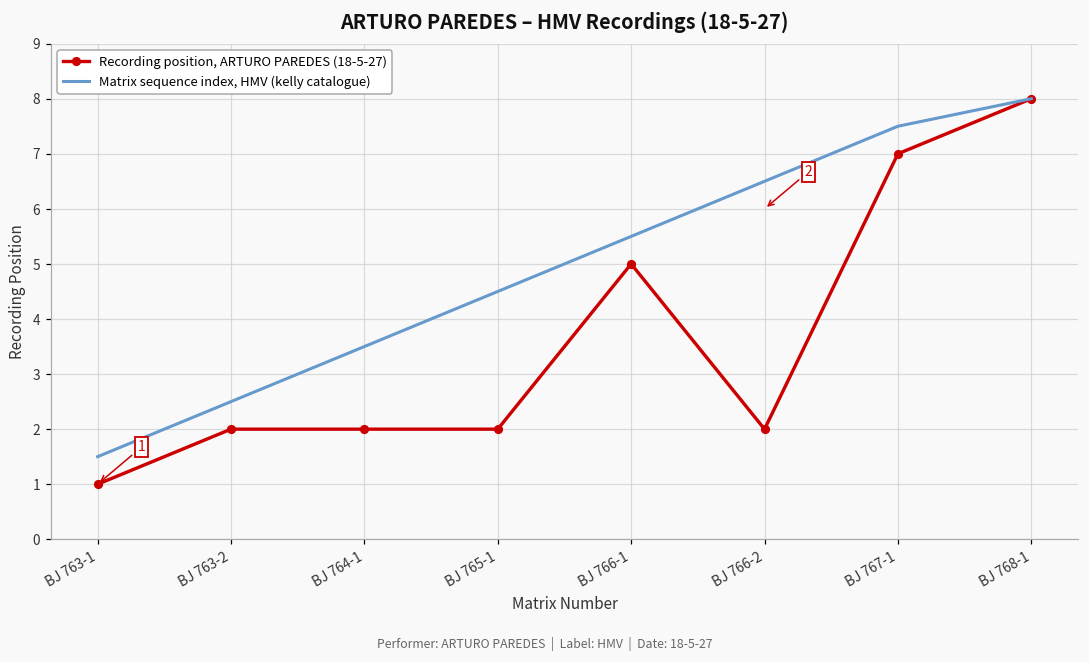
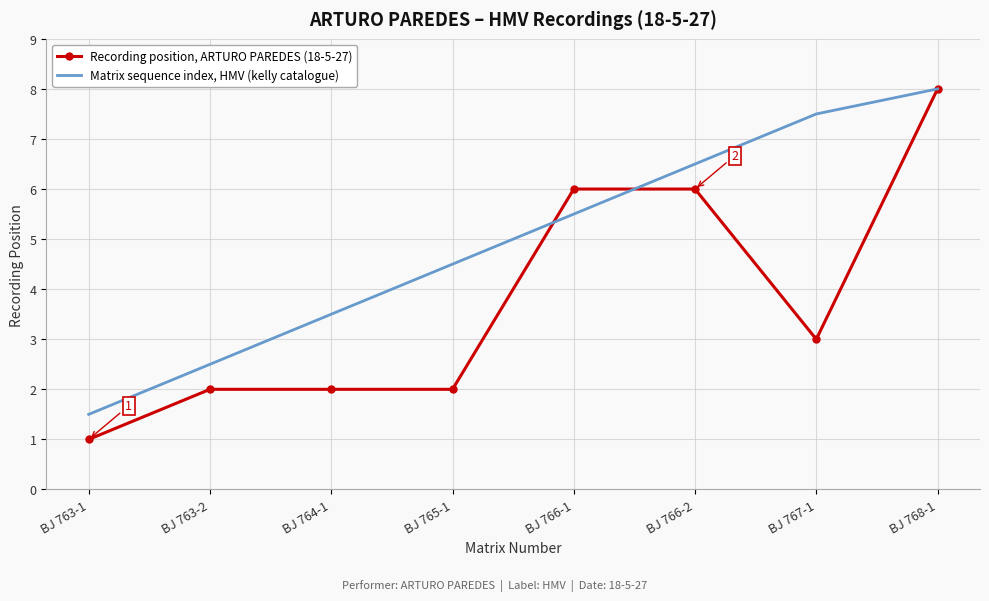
  {
    "Recording position, ARTURO PAREDES (18-5-27)": {
      "BJ 763-2": 2,
      "BJ 764-1": 2,
      "BJ 765-1": 2,
-     "BJ 766-1": 5,
-     "BJ 766-2": 2,
-     "BJ 767-1": 7
+     "BJ 766-1": 6,
+     "BJ 766-2": 6,
+     "BJ 767-1": 3
    },
    "Matrix sequence index, HMV (kelly catalogue)": {
      "BJ 763-2": 2.5,
      "BJ 764-1": 3.5,
      "BJ 765-1": 4.5,
      "BJ 766-1": 5.5,
      "BJ 767-1": 7.5
    }
  }
